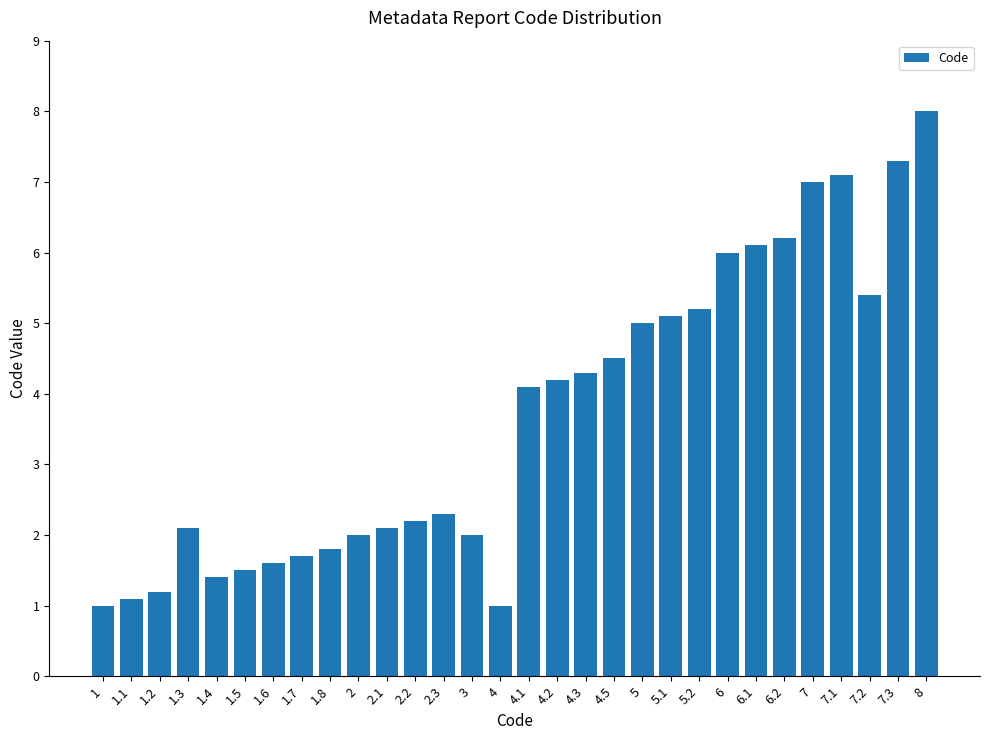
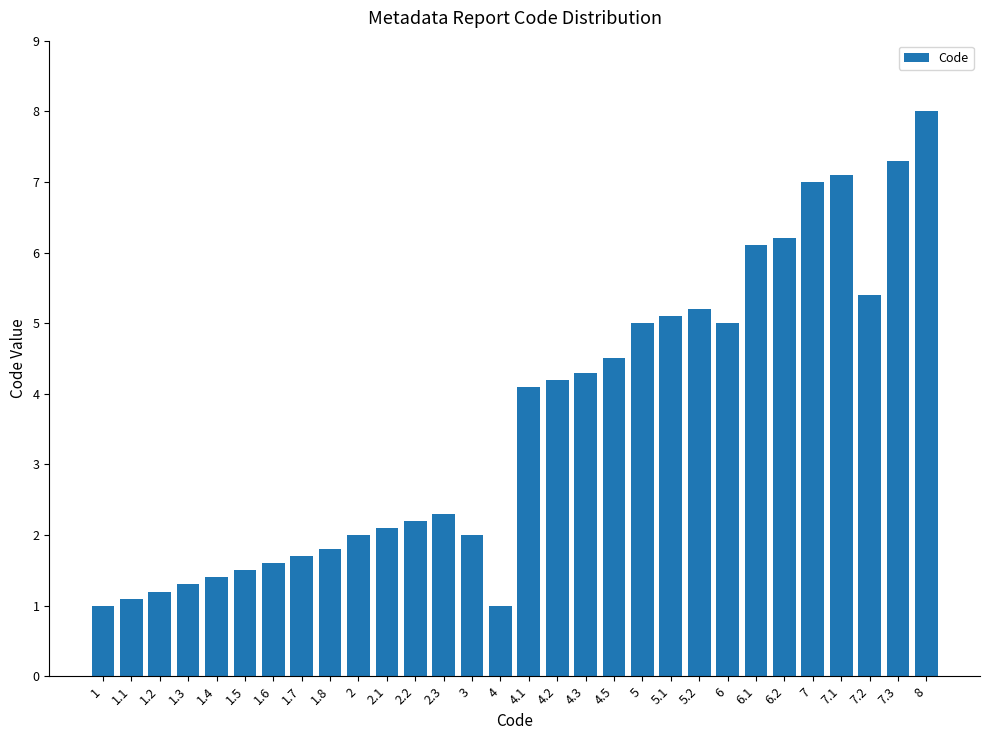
  {
    "1": 1.0,
    "1.1": 1.1,
    "1.2": 1.2,
-   "1.3": 2.1,
+   "1.3": 1.3,
    "1.4": 1.4,
    "1.5": 1.5,
    "1.6": 1.6,
    "1.7": 1.7,
    "1.8": 1.8,
    "2": 2.0,
    "2.1": 2.1,
    "2.2": 2.2,
    "2.3": 2.3,
    "3": 2.0,
    "4": 1.0,
    "4.1": 4.1,
    "4.2": 4.2,
    "4.3": 4.3,
    "4.5": 4.5,
    "5": 5.0,
    "5.1": 5.1,
    "5.2": 5.2,
-   "6": 6,
+   "6": 5,
    "6.1": 6.1,
    "6.2": 6.2,
    "7": 7.0,
    "7.1": 7.1,
    "7.2": 5.4,
    "7.3": 7.3,
    "8": 8.0
  }
